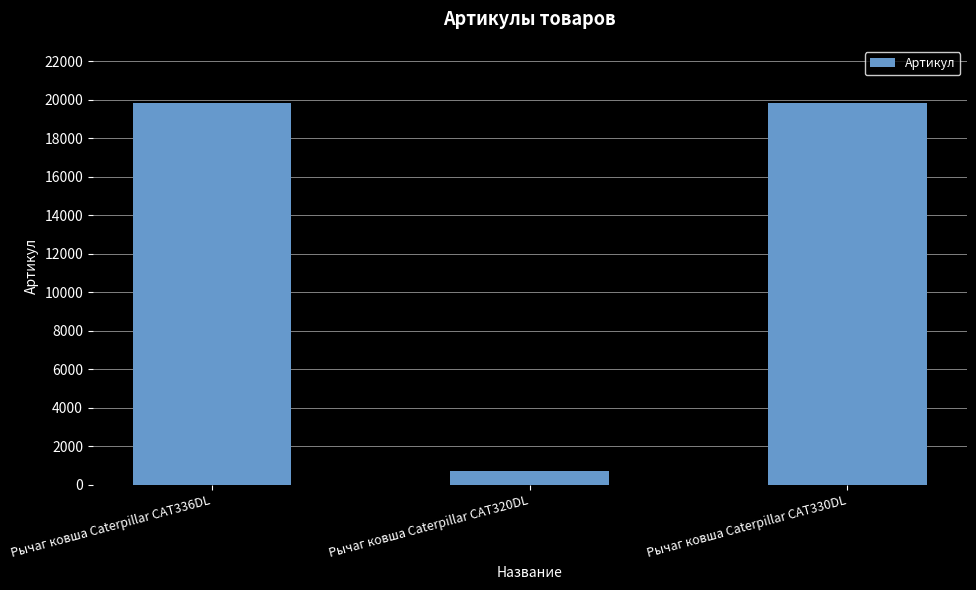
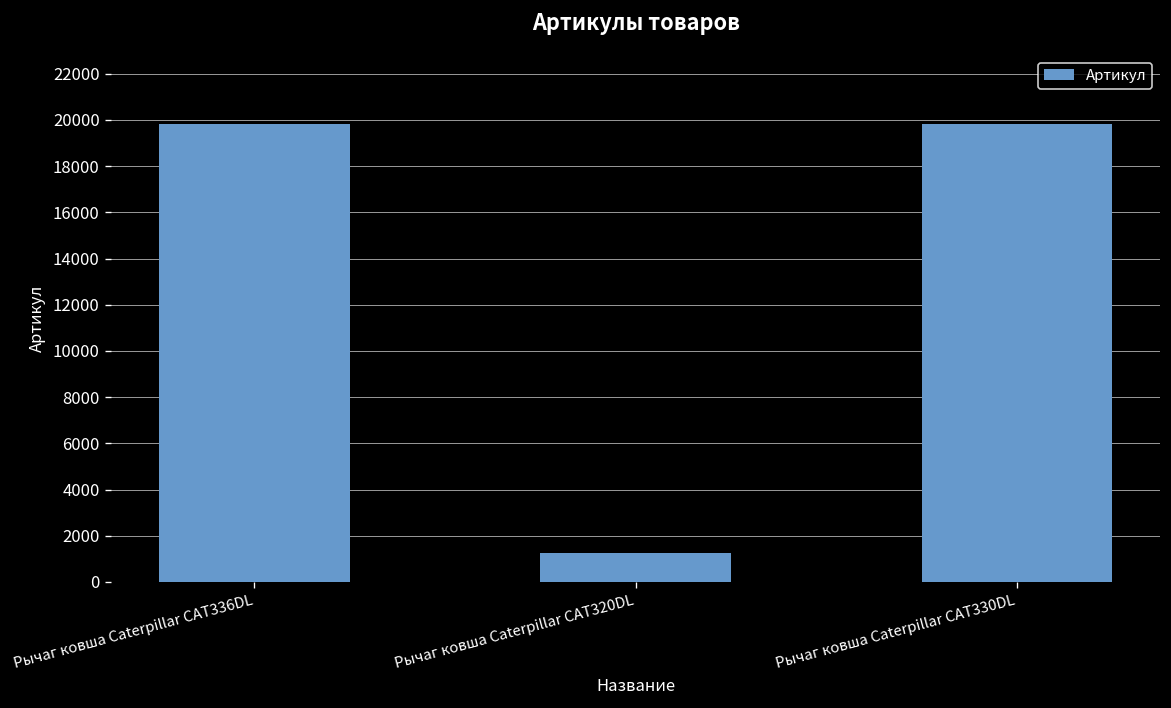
  {
    "Рычаг ковша Caterpillar CAT336DL": 19800,
-   "Рычаг ковша Caterpillar CAT320DL": 700,
+   "Рычаг ковша Caterpillar CAT320DL": 1200,
    "Рычаг ковша Caterpillar CAT330DL": 19800
  }
